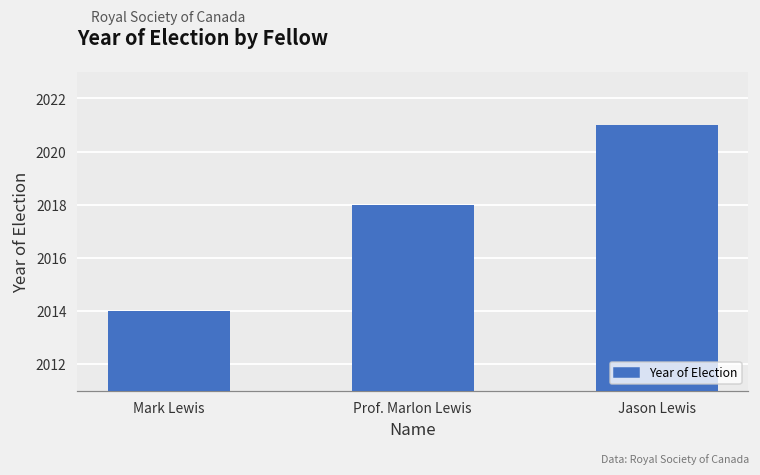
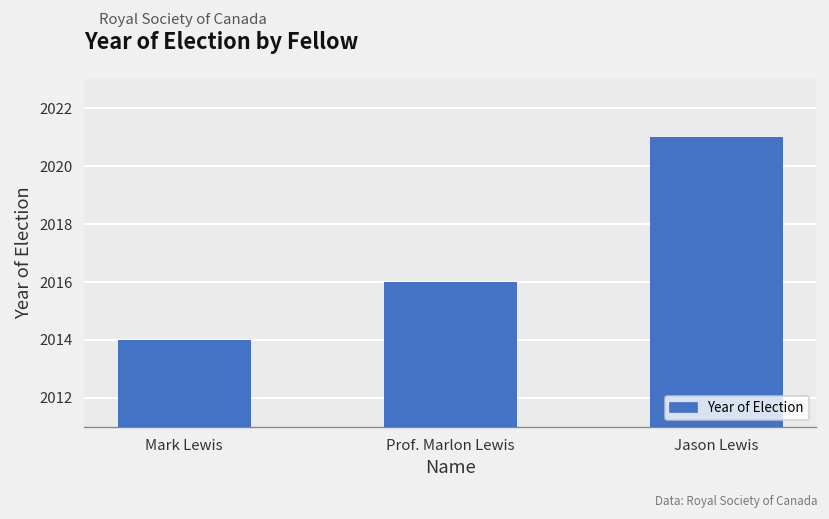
  {
    "Mark Lewis": 2014,
-   "Prof. Marlon Lewis": 2018,
+   "Prof. Marlon Lewis": 2016,
    "Jason Lewis": 2021
  }
